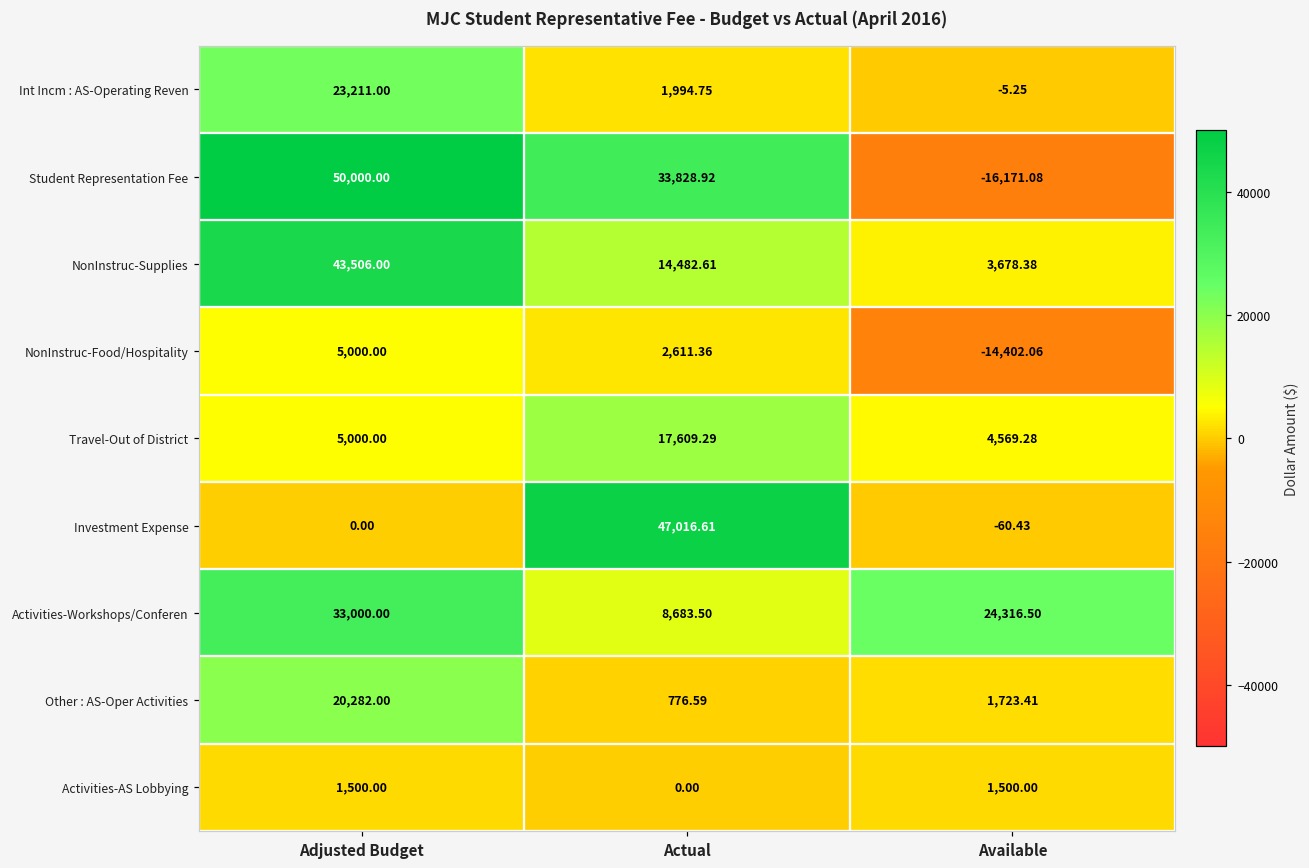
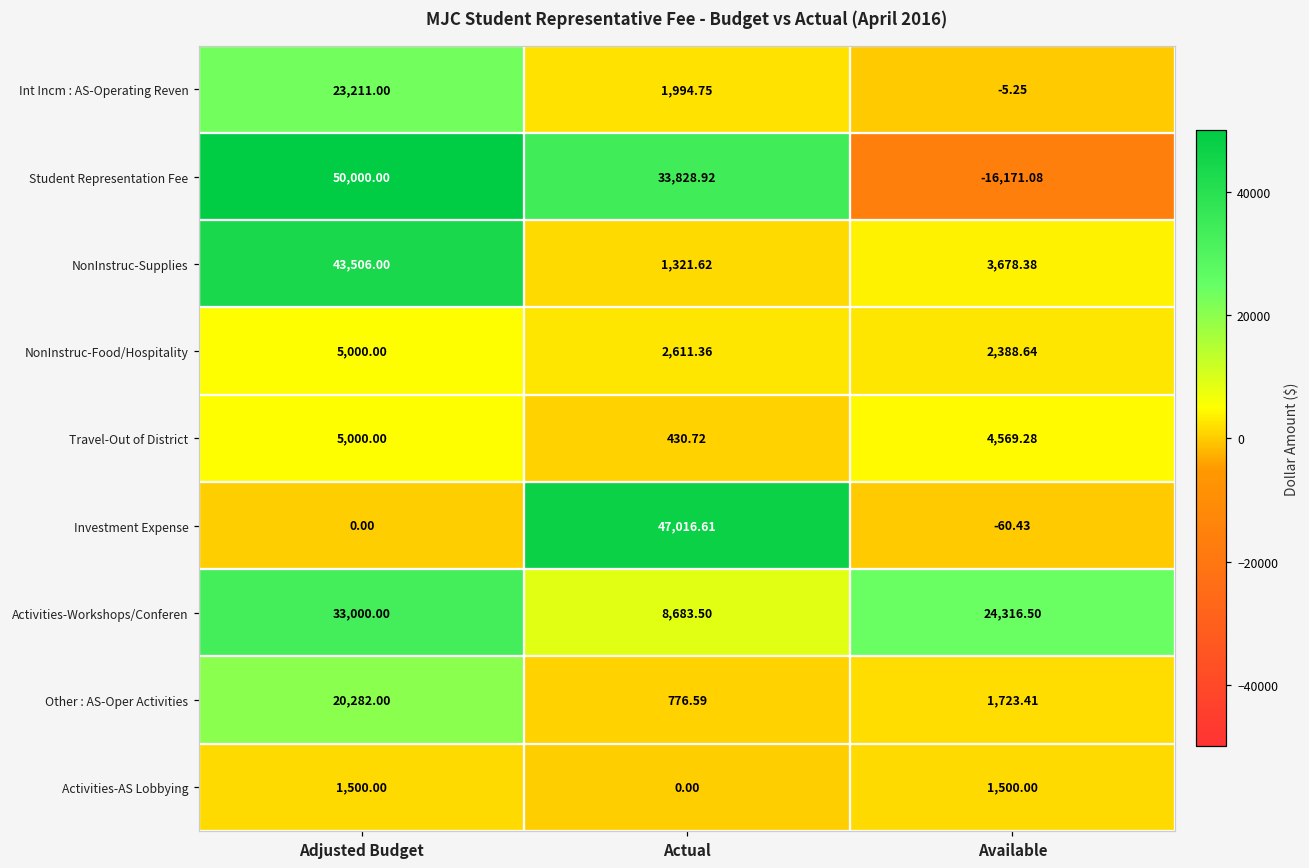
  {
    "Int Incm : AS-Operating Reven": {
      "Adjusted Budget": "23,211.00",
      "Actual": "1,994.75",
      "Available": "-5.25"
    },
    "Student Representation Fee": {
      "Adjusted Budget": "50,000.00",
      "Actual": "33,828.92",
      "Available": "-16,171.08"
    },
    "NonInstruc-Supplies": {
      "Adjusted Budget": "43,506.00",
-     "Actual": "14,482.61",
+     "Actual": "1,321.62",
      "Available": "3,678.38"
    },
    "NonInstruc-Food/Hospitality": {
      "Adjusted Budget": "5,000.00",
      "Actual": "2,611.36",
-     "Available": "-14,402.06"
+     "Available": "2,388.64"
    },
    "Travel-Out of District": {
      "Adjusted Budget": "5,000.00",
-     "Actual": "17,609.29",
+     "Actual": "430.72",
      "Available": "4,569.28"
    },
    "Investment Expense": {
      "Adjusted Budget": "0.00",
      "Actual": "47,016.61",
      "Available": "-60.43"
    },
    "Activities-Workshops/Conferen": {
      "Adjusted Budget": "33,000.00",
      "Actual": "8,683.50",
      "Available": "24,316.50"
    },
    "Other : AS-Oper Activities": {
      "Adjusted Budget": "20,282.00",
      "Actual": "776.59",
      "Available": "1,723.41"
    },
    "Activities-AS Lobbying": {
      "Adjusted Budget": "1,500.00",
      "Actual": "0.00",
      "Available": "1,500.00"
    }
  }
